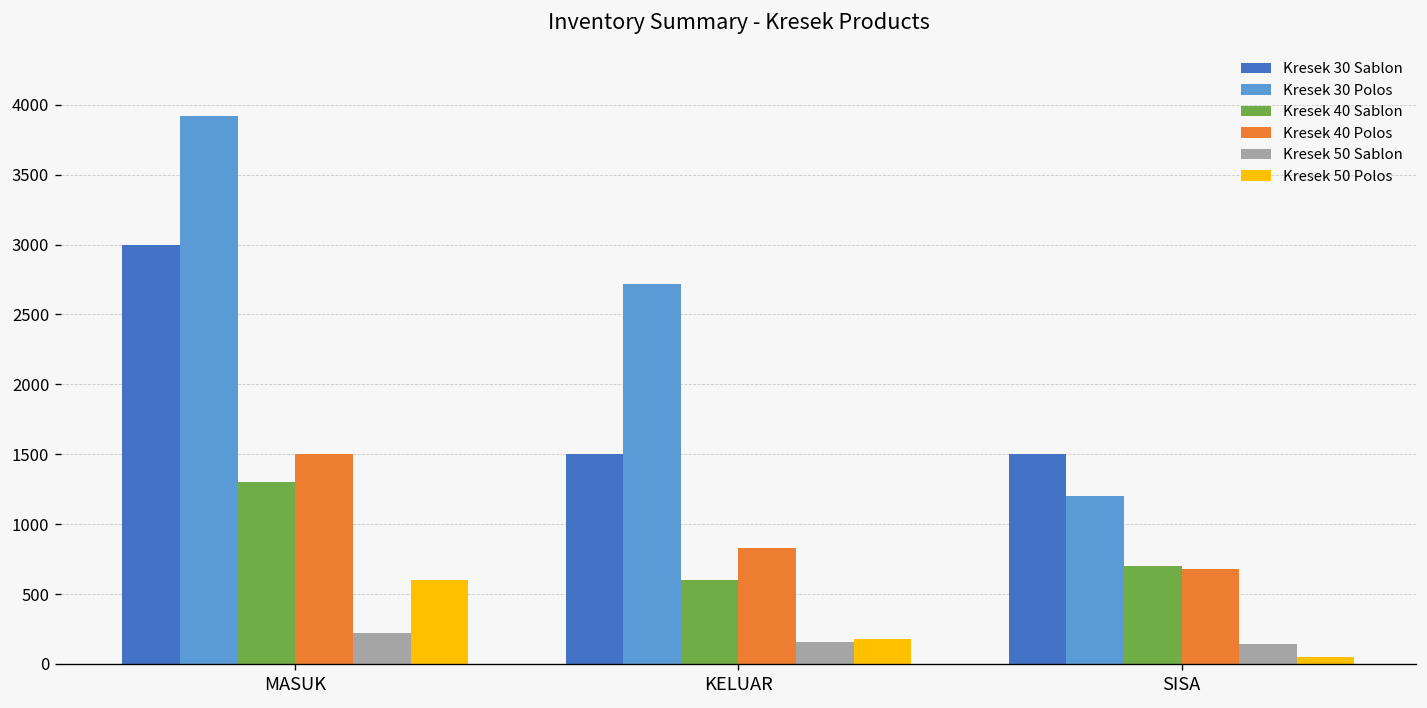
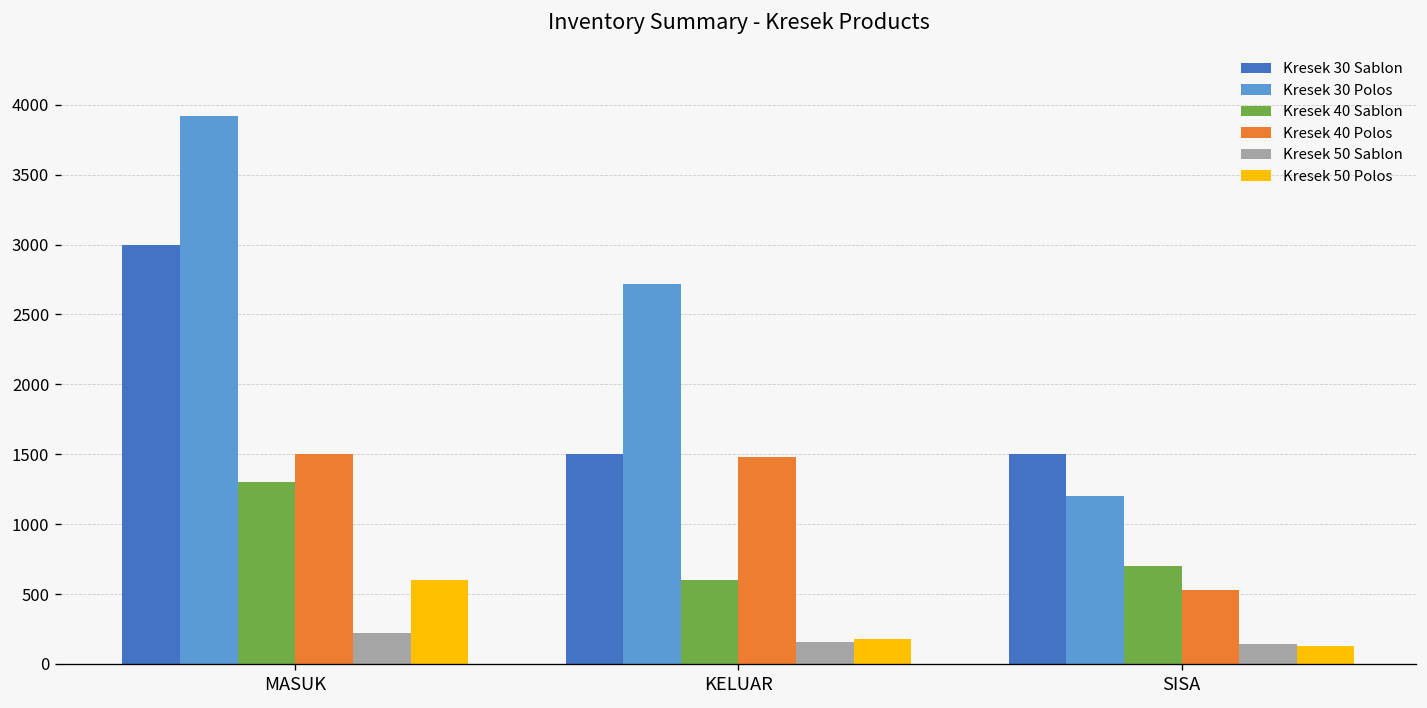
  {
    "Kresek 40 Sablon": {
      "MASUK": 1300,
      "KELUAR": 600,
      "SISA": 700
    },
    "Kresek 40 Polos": {
      "MASUK": 1500,
-     "KELUAR": 830,
-     "SISA": 680
+     "KELUAR": 1480,
+     "SISA": 530
    },
    "Kresek 50 Sablon": {
      "MASUK": 220,
      "KELUAR": 160,
      "SISA": 140
    },
    "Kresek 50 Polos": {
      "MASUK": 600,
      "KELUAR": 180,
-     "SISA": 50
+     "SISA": 130
    }
  }
